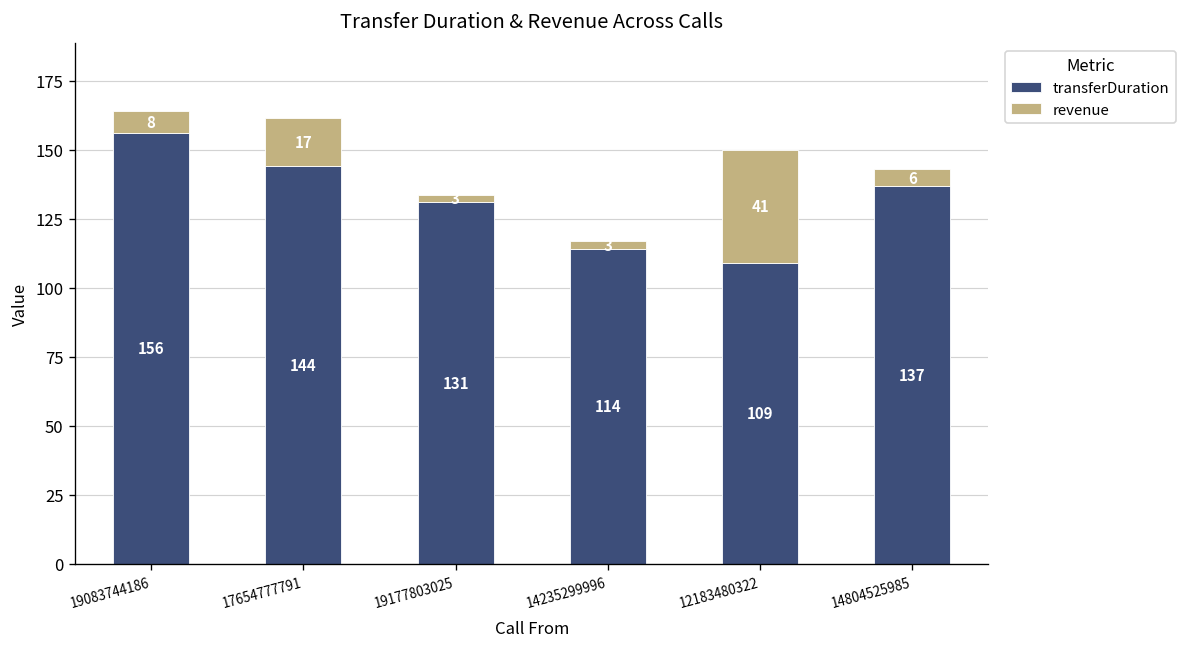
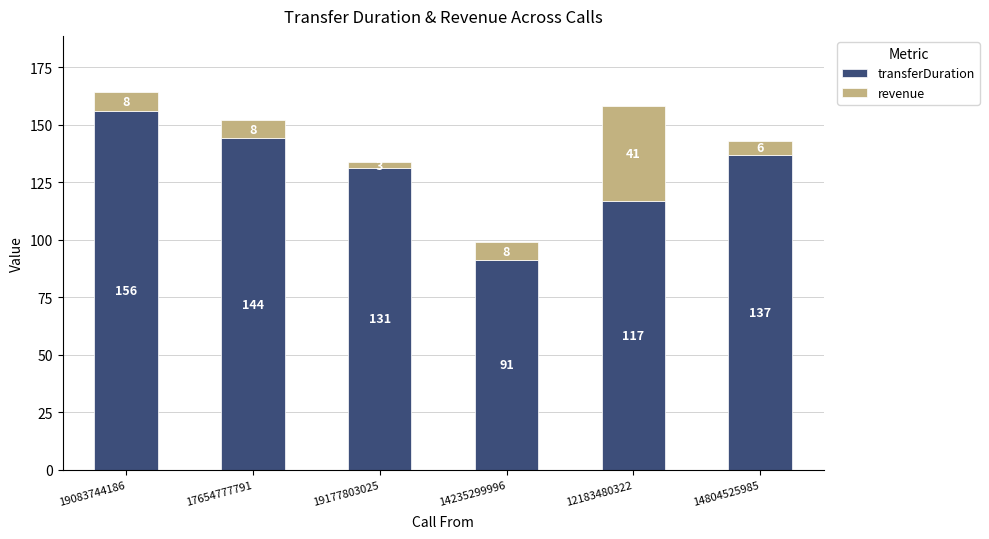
  {
    "transferDuration": {
      "19083744186": 156,
      "17654777791": 144,
      "19177803025": 131,
-     "14235299996": 114,
-     "12183480322": 109,
+     "14235299996": 91,
+     "12183480322": 117,
      "14804525985": 137
    },
    "revenue": {
      "19083744186": 8,
-     "17654777791": 17,
+     "17654777791": 8,
      "19177803025": 3,
-     "14235299996": 3,
+     "14235299996": 8,
      "12183480322": 41,
      "14804525985": 6
    }
  }
